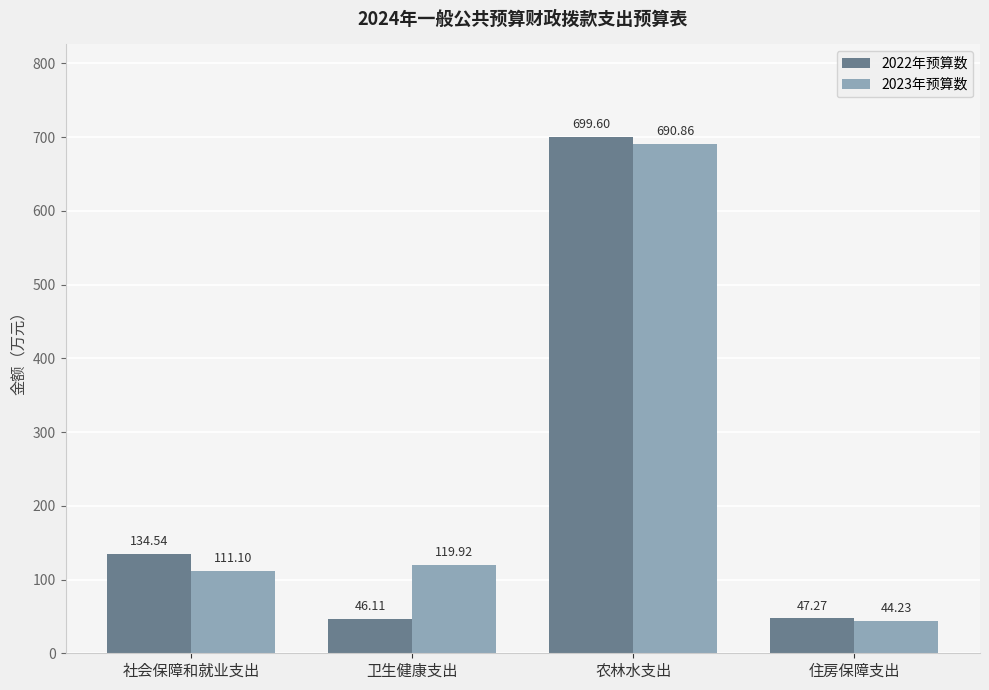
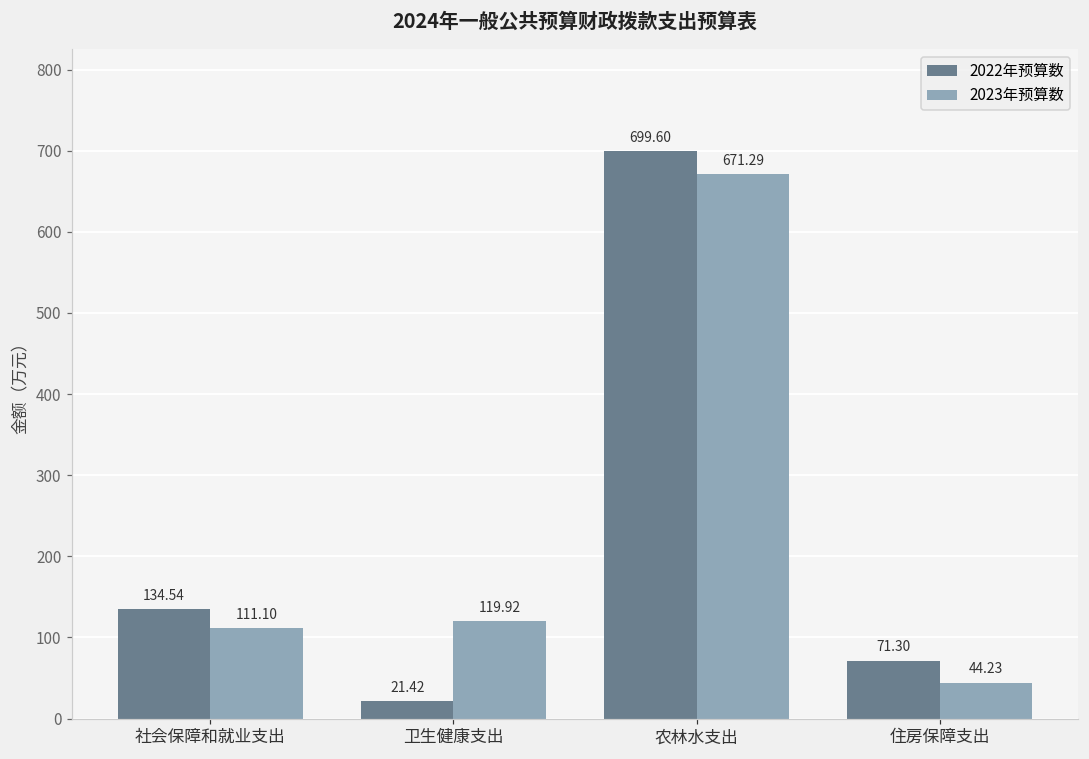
  {
    "2022年预算数": {
      "社会保障和就业支出": 134.54,
-     "卫生健康支出": 46.11,
+     "卫生健康支出": 21.42,
      "农林水支出": 699.60,
-     "住房保障支出": 47.27
+     "住房保障支出": 71.30
    },
    "2023年预算数": {
      "社会保障和就业支出": 111.10,
      "卫生健康支出": 119.92,
-     "农林水支出": 690.86,
+     "农林水支出": 671.29,
      "住房保障支出": 44.23
    }
  }
